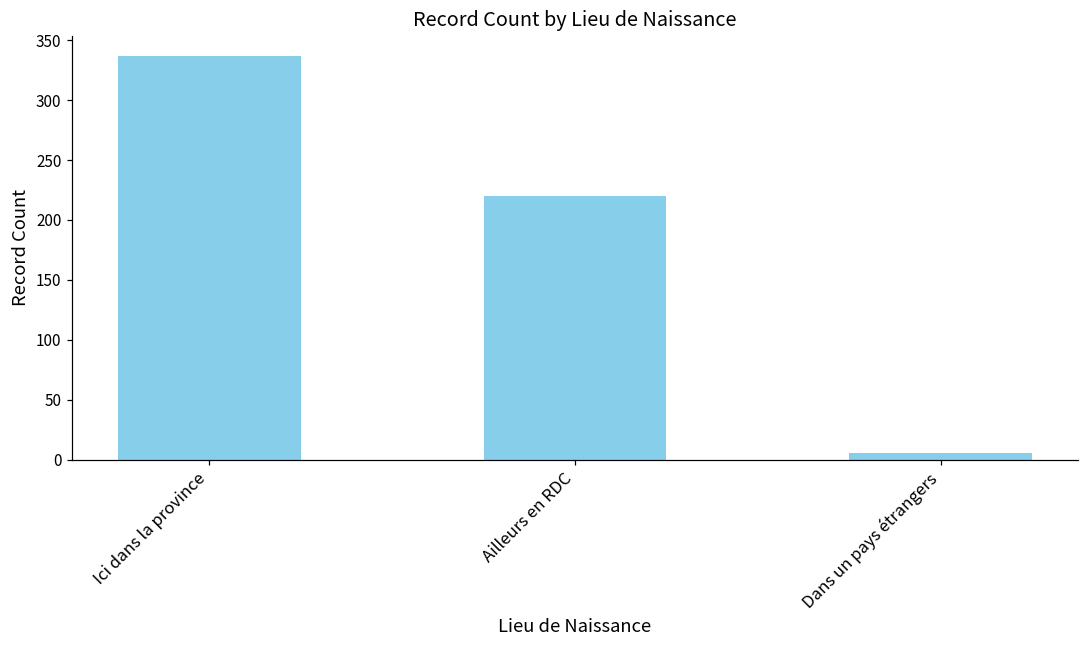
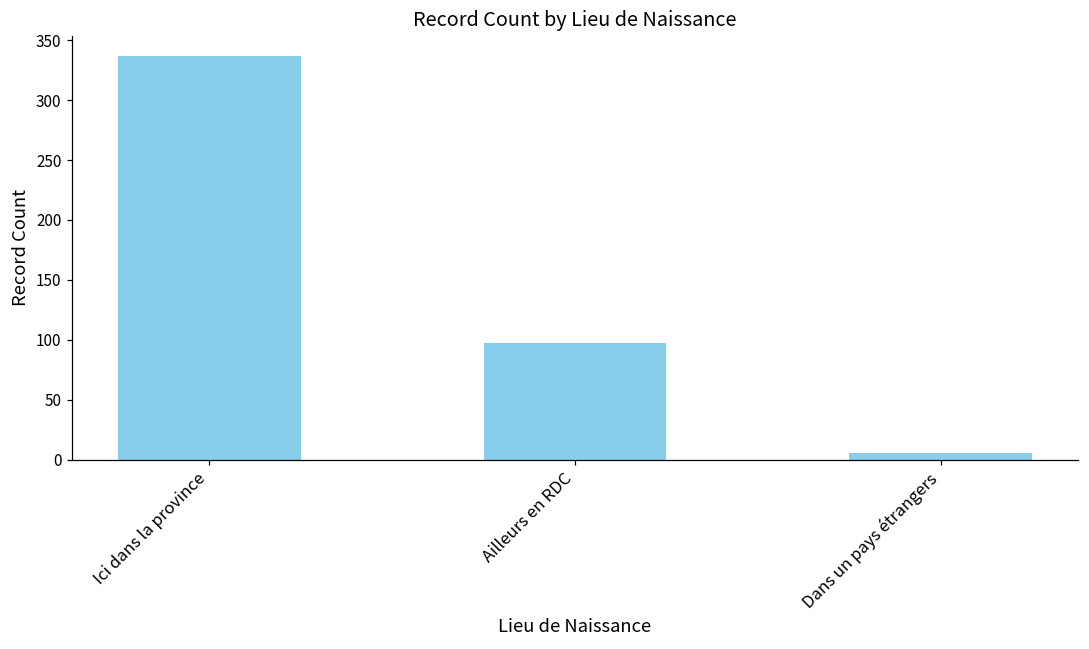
  {
    "Ici dans la province": 337,
-   "Ailleurs en RDC": 220,
+   "Ailleurs en RDC": 97,
    "Dans un pays étrangers": 6
  }
